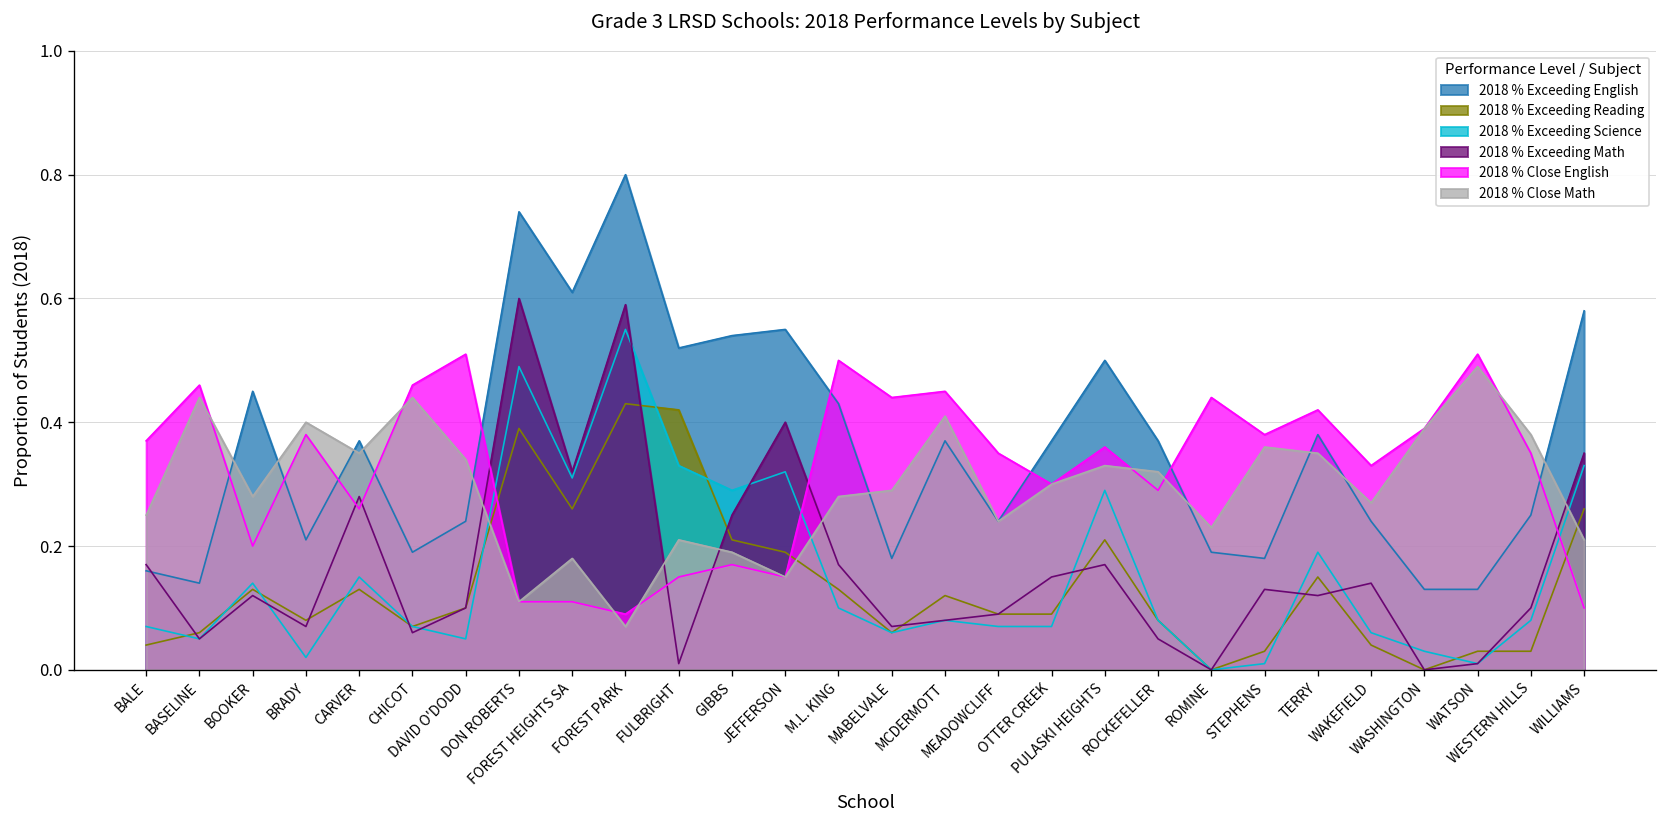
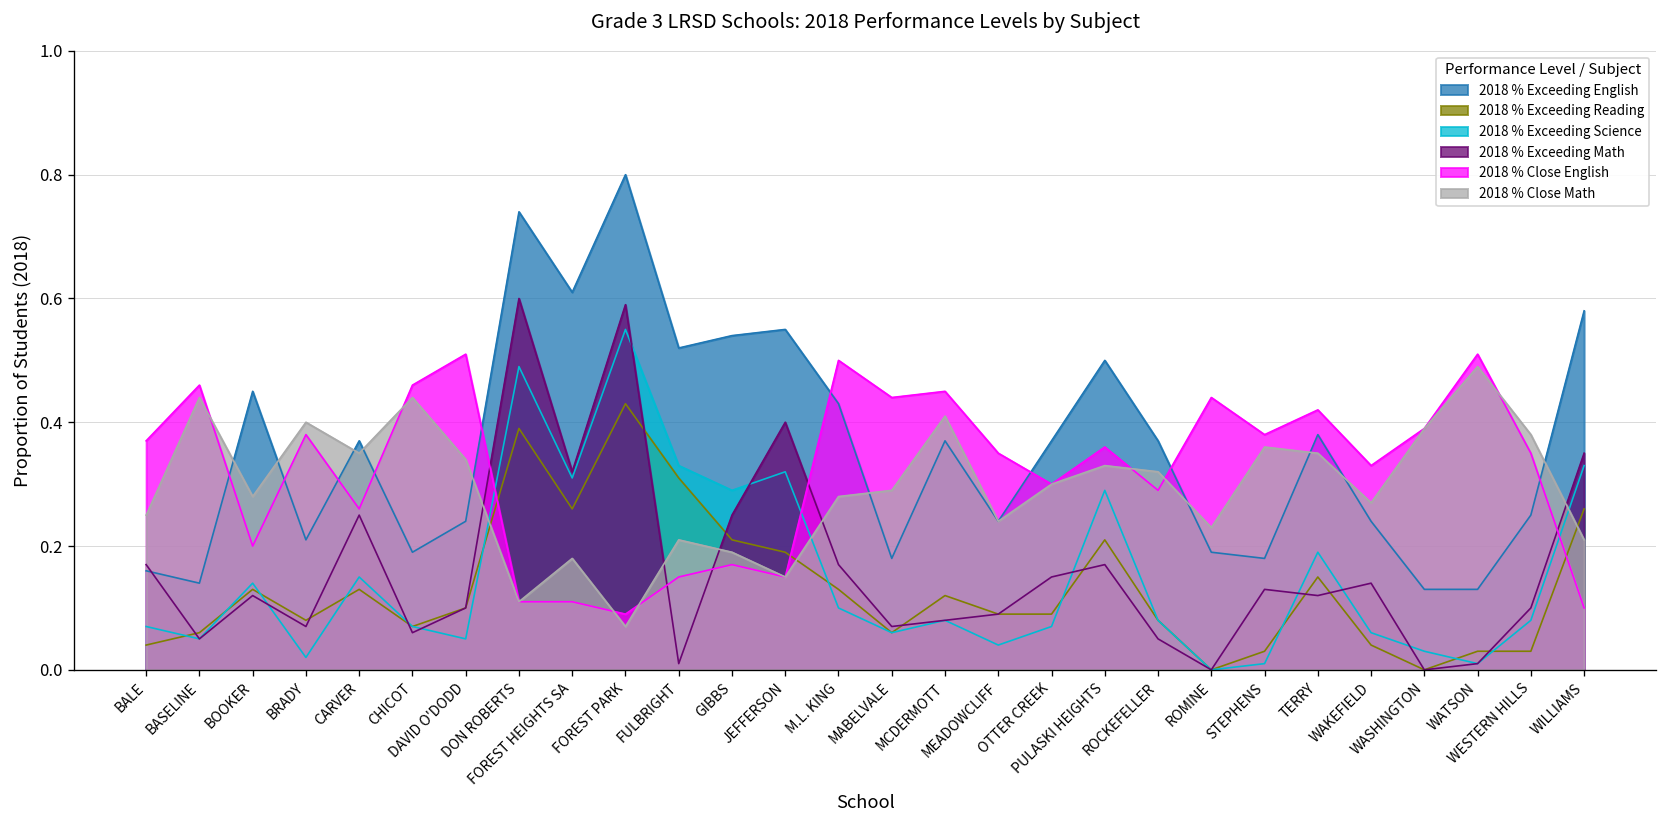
  {
    "2018 % Exceeding English": {
      "BALE": 0.16,
      "BASELINE": 0.14,
      "BOOKER": 0.45,
      "BRADY": 0.21,
      "CARVER": 0.37,
      "CHICOT": 0.19,
      "DAVID O'DODD": 0.24,
      "DON ROBERTS": 0.74,
      "FOREST HEIGHTS SA": 0.61,
      "FOREST PARK": 0.80,
      "FULBRIGHT": 0.52,
      "GIBBS": 0.54,
      "JEFFERSON": 0.55,
      "M.L. KING": 0.43,
      "MABELVALE": 0.18,
      "MCDERMOTT": 0.37,
      "OTTER CREEK": 0.37,
      "PULASKI HEIGHTS": 0.50,
      "ROCKEFELLER": 0.37,
      "ROMINE": 0.19,
      "STEPHENS": 0.18,
      "TERRY": 0.38,
      "WAKEFIELD": 0.24,
      "WASHINGTON": 0.13,
      "WATSON": 0.13,
      "WESTERN HILLS": 0.25,
      "WILLIAMS": 0.58
    },
    "2018 % Exceeding Reading": {
      "BALE": 0.04,
      "BASELINE": 0.06,
      "BOOKER": 0.13,
      "BRADY": 0.08,
      "CARVER": 0.13,
      "DON ROBERTS": 0.39,
      "FOREST HEIGHTS SA": 0.26,
      "FOREST PARK": 0.43,
-     "FULBRIGHT": 0.42,
+     "FULBRIGHT": 0.31,
      "GIBBS": 0.21,
      "JEFFERSON": 0.19,
      "M.L. KING": 0.13,
      "MCDERMOTT": 0.12,
      "OTTER CREEK": 0.09,
      "PULASKI HEIGHTS": 0.21,
      "STEPHENS": 0.03,
      "TERRY": 0.15,
      "WAKEFIELD": 0.04,
      "WATSON": 0.03,
      "WESTERN HILLS": 0.03,
      "WILLIAMS": 0.26
    },
    "2018 % Exceeding Science": {
      "BALE": 0.07,
      "BOOKER": 0.14,
      "BRADY": 0.02,
      "CARVER": 0.15,
      "DAVID O'DODD": 0.05,
      "DON ROBERTS": 0.49,
      "FOREST HEIGHTS SA": 0.31,
      "FOREST PARK": 0.55,
      "FULBRIGHT": 0.33,
      "GIBBS": 0.29,
      "JEFFERSON": 0.32,
      "M.L. KING": 0.10,
-     "MEADOWCLIFF": 0.07,
+     "MEADOWCLIFF": 0.04,
      "OTTER CREEK": 0.07,
      "PULASKI HEIGHTS": 0.29,
      "STEPHENS": 0.01,
      "TERRY": 0.19,
      "WAKEFIELD": 0.06,
      "WASHINGTON": 0.03,
      "WESTERN HILLS": 0.08,
      "WILLIAMS": 0.33
    },
    "2018 % Exceeding Math": {
      "BALE": 0.17,
      "BOOKER": 0.12,
      "BRADY": 0.07,
-     "CARVER": 0.28,
+     "CARVER": 0.25,
      "CHICOT": 0.06,
      "DON ROBERTS": 0.60,
      "FOREST HEIGHTS SA": 0.32,
      "FOREST PARK": 0.59,
      "FULBRIGHT": 0.01,
      "GIBBS": 0.25,
      "JEFFERSON": 0.40,
      "M.L. KING": 0.17,
      "MABELVALE": 0.07,
      "OTTER CREEK": 0.15,
      "PULASKI HEIGHTS": 0.17,
      "ROCKEFELLER": 0.05,
      "STEPHENS": 0.13,
      "TERRY": 0.12,
      "WAKEFIELD": 0.14,
      "WESTERN HILLS": 0.10,
      "WILLIAMS": 0.35
    },
    "2018 % Close English": {
      "BALE": 0.37,
      "BASELINE": 0.46,
      "BOOKER": 0.20,
      "BRADY": 0.38,
      "CARVER": 0.26,
      "CHICOT": 0.46,
      "DAVID O'DODD": 0.51,
      "FOREST HEIGHTS SA": 0.11,
      "FOREST PARK": 0.09,
      "FULBRIGHT": 0.15,
      "GIBBS": 0.17,
      "M.L. KING": 0.50,
      "MABELVALE": 0.44,
      "MCDERMOTT": 0.45,
      "MEADOWCLIFF": 0.35,
      "PULASKI HEIGHTS": 0.36,
      "ROCKEFELLER": 0.29,
      "ROMINE": 0.44,
      "STEPHENS": 0.38,
      "TERRY": 0.42,
      "WAKEFIELD": 0.33,
      "WATSON": 0.51,
      "WESTERN HILLS": 0.35,
      "WILLIAMS": 0.10
    },
    "2018 % Close Math": {
      "BALE": 0.25,
      "BASELINE": 0.44,
      "BOOKER": 0.28,
      "BRADY": 0.40,
      "CARVER": 0.35,
      "CHICOT": 0.44,
      "DAVID O'DODD": 0.34,
      "FOREST HEIGHTS SA": 0.18,
      "FOREST PARK": 0.07,
      "FULBRIGHT": 0.21,
      "GIBBS": 0.19,
      "M.L. KING": 0.28,
      "MABELVALE": 0.29,
      "MCDERMOTT": 0.41,
      "PULASKI HEIGHTS": 0.33,
      "ROCKEFELLER": 0.32,
      "ROMINE": 0.23,
      "STEPHENS": 0.36,
      "TERRY": 0.35,
      "WAKEFIELD": 0.27,
      "WATSON": 0.49,
      "WESTERN HILLS": 0.38,
      "WILLIAMS": 0.21
    }
  }
